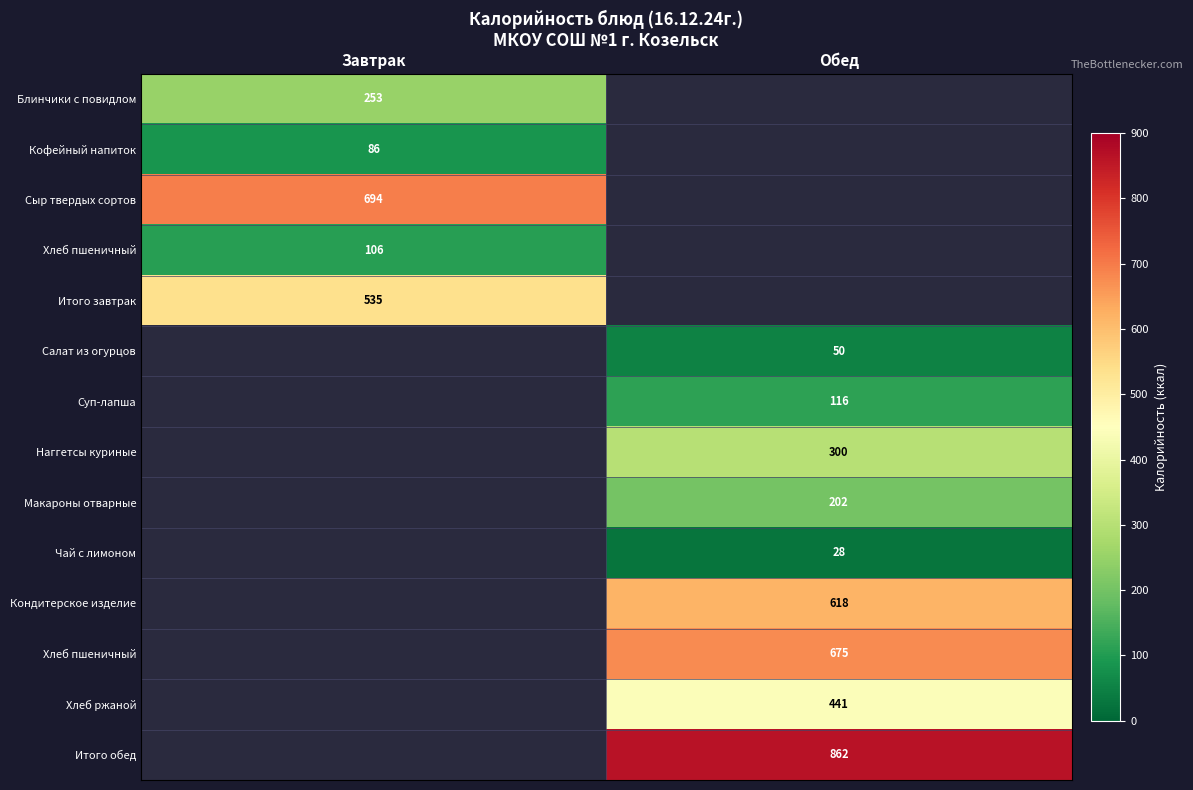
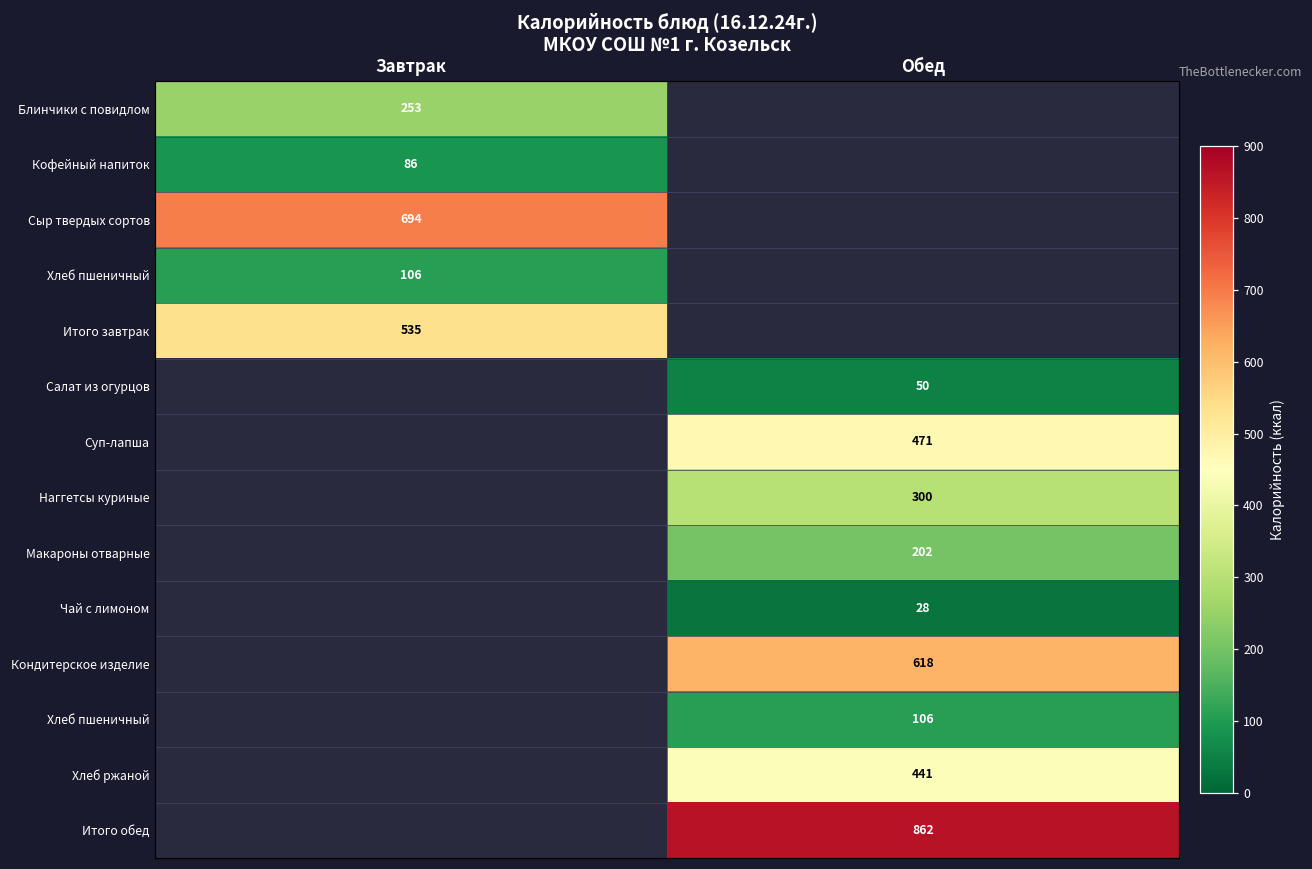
  {
    "Блинчики с повидлом": {
      "Завтрак": 253
    },
    "Кофейный напиток": {
      "Завтрак": 86
    },
    "Сыр твердых сортов": {
      "Завтрак": 694
    },
    "Хлеб пшеничный": {
      "Завтрак": 106,
-     "Обед": 675
+     "Обед": 106
    },
    "Итого завтрак": {
      "Завтрак": 535
    },
    "Салат из огурцов": {
      "Обед": 50
    },
    "Суп-лапша": {
-     "Обед": 116
+     "Обед": 471
    },
    "Наггетсы куриные": {
      "Обед": 300
    },
    "Макароны отварные": {
      "Обед": 202
    },
    "Чай с лимоном": {
      "Обед": 28
    },
    "Кондитерское изделие": {
      "Обед": 618
    },
    "Хлеб ржаной": {
      "Обед": 441
    },
    "Итого обед": {
      "Обед": 862
    }
  }
